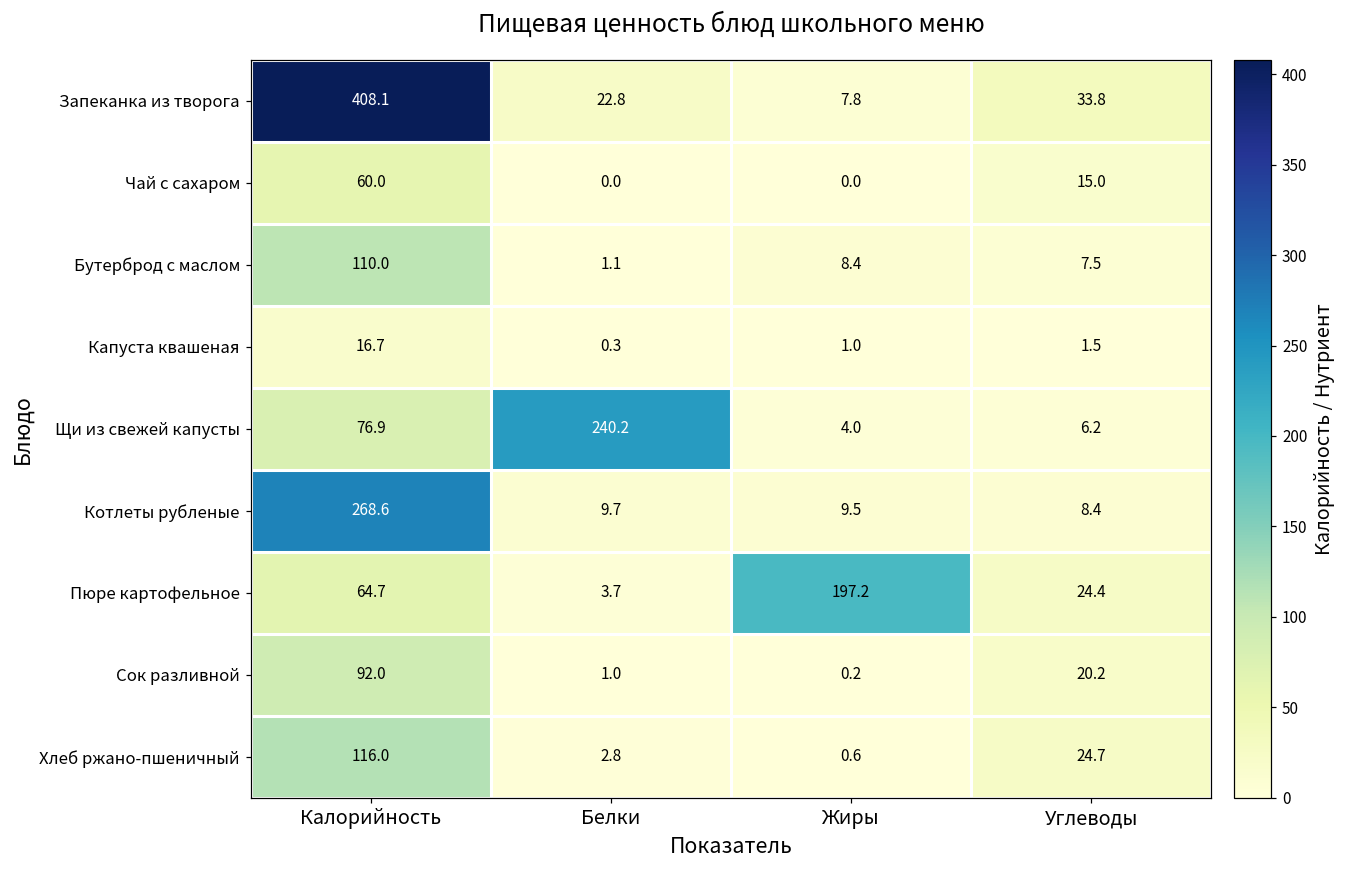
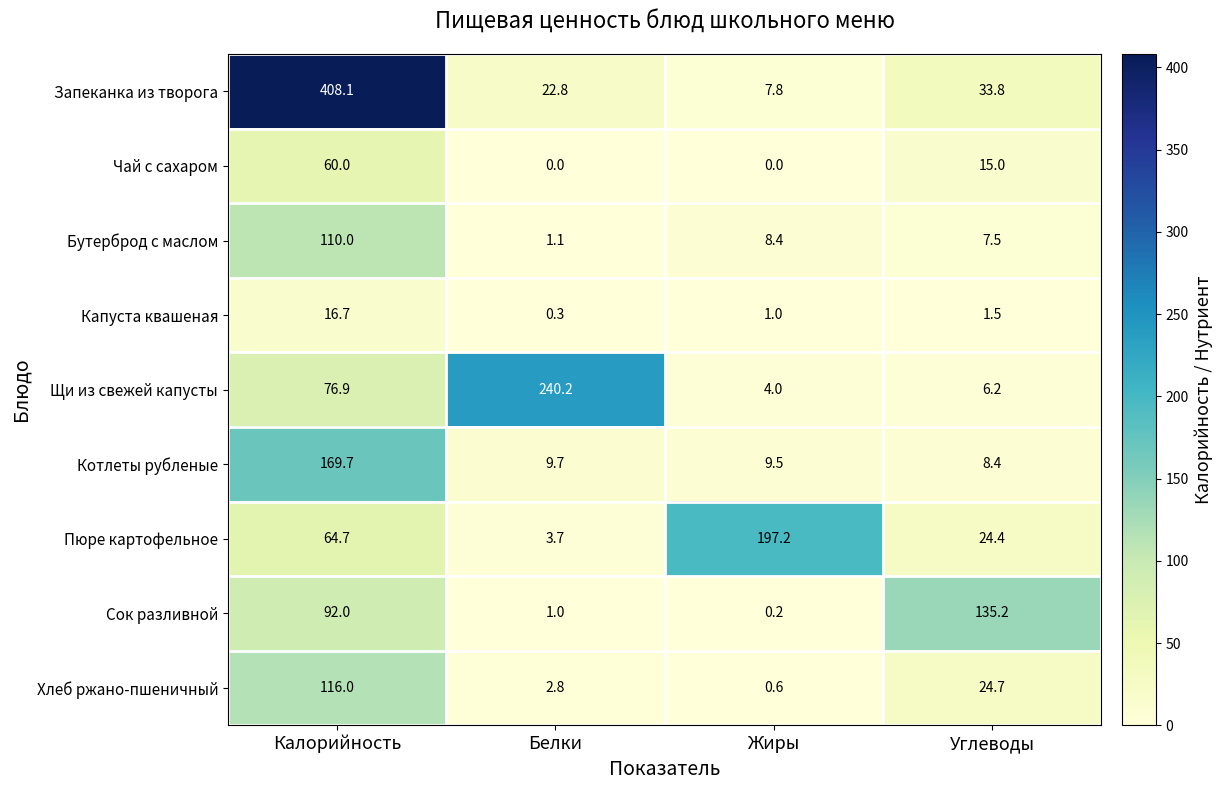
  {
    "Запеканка из творога": {
      "Калорийность": 408.1,
      "Белки": 22.8,
      "Жиры": 7.8,
      "Углеводы": 33.8
    },
    "Чай с сахаром": {
      "Калорийность": 60.0,
      "Белки": 0.0,
      "Жиры": 0.0,
      "Углеводы": 15.0
    },
    "Бутерброд с маслом": {
      "Калорийность": 110.0,
      "Белки": 1.1,
      "Жиры": 8.4,
      "Углеводы": 7.5
    },
    "Капуста квашеная": {
      "Калорийность": 16.7,
      "Белки": 0.3,
      "Жиры": 1.0,
      "Углеводы": 1.5
    },
    "Щи из свежей капусты": {
      "Калорийность": 76.9,
      "Белки": 240.2,
      "Жиры": 4.0,
      "Углеводы": 6.2
    },
    "Котлеты рубленые": {
-     "Калорийность": 268.6,
+     "Калорийность": 169.7,
      "Белки": 9.7,
      "Жиры": 9.5,
      "Углеводы": 8.4
    },
    "Пюре картофельное": {
      "Калорийность": 64.7,
      "Белки": 3.7,
      "Жиры": 197.2,
      "Углеводы": 24.4
    },
    "Сок разливной": {
      "Калорийность": 92.0,
      "Белки": 1.0,
      "Жиры": 0.2,
-     "Углеводы": 20.2
+     "Углеводы": 135.2
    },
    "Хлеб ржано-пшеничный": {
      "Калорийность": 116.0,
      "Белки": 2.8,
      "Жиры": 0.6,
      "Углеводы": 24.7
    }
  }
